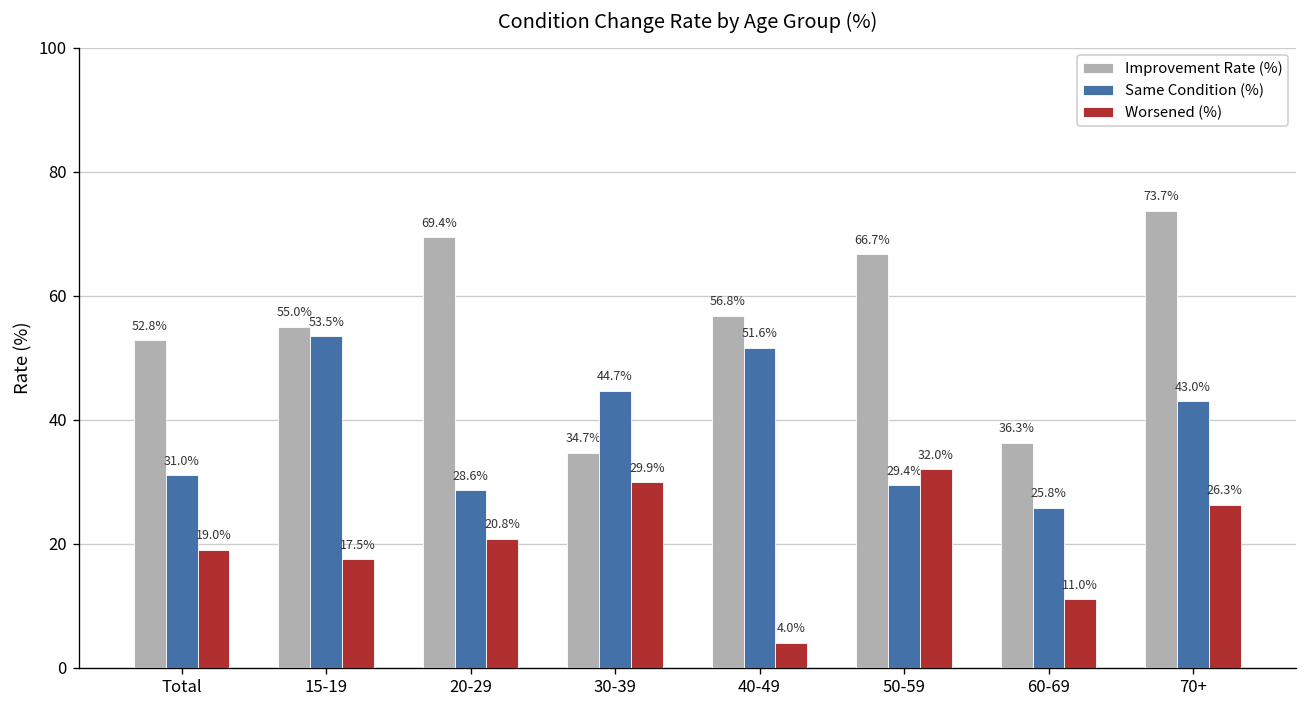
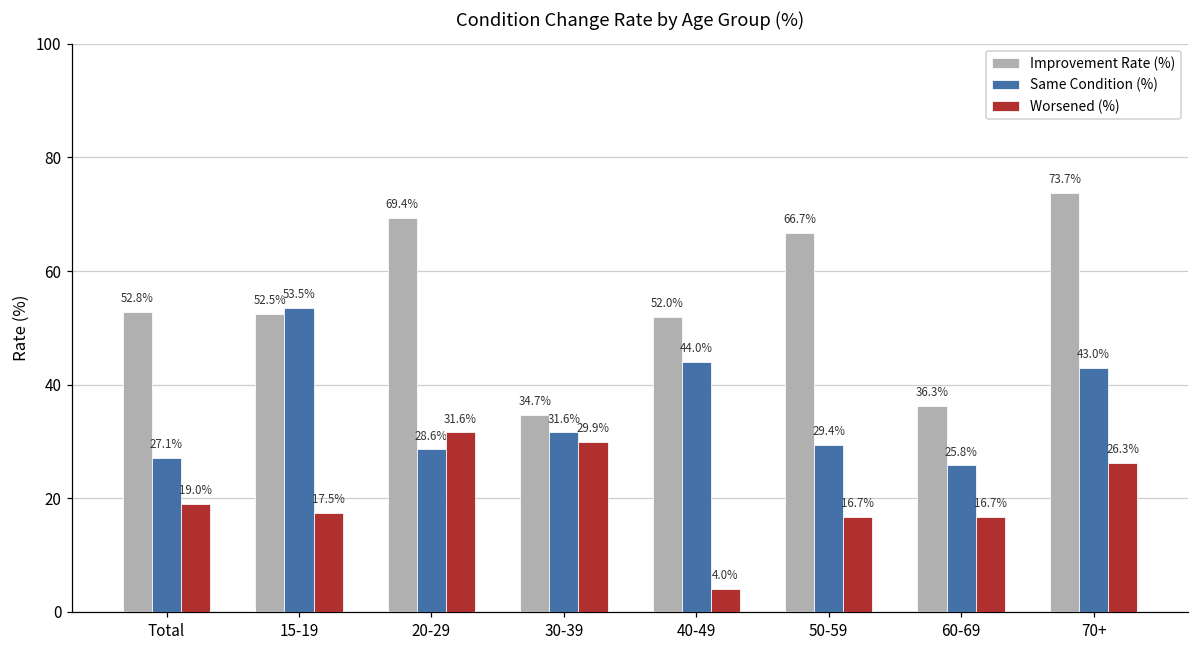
  {
    "Improvement Rate (%)": {
      "Total": "52.8%",
-     "15-19": "55.0%",
+     "15-19": "52.5%",
      "20-29": "69.4%",
      "30-39": "34.7%",
-     "40-49": "56.8%",
+     "40-49": "52.0%",
      "50-59": "66.7%",
      "60-69": "36.3%",
      "70+": "73.7%"
    },
    "Same Condition (%)": {
-     "Total": "31.0%",
+     "Total": "27.1%",
      "15-19": "53.5%",
      "20-29": "28.6%",
-     "30-39": "44.7%",
-     "40-49": "51.6%",
+     "30-39": "31.6%",
+     "40-49": "44.0%",
      "50-59": "29.4%",
      "60-69": "25.8%",
      "70+": "43.0%"
    },
    "Worsened (%)": {
      "Total": "19.0%",
      "15-19": "17.5%",
-     "20-29": "20.8%",
+     "20-29": "31.6%",
      "30-39": "29.9%",
      "40-49": "4.0%",
-     "50-59": "32.0%",
-     "60-69": "11.0%",
+     "50-59": "16.7%",
+     "60-69": "16.7%",
      "70+": "26.3%"
    }
  }
